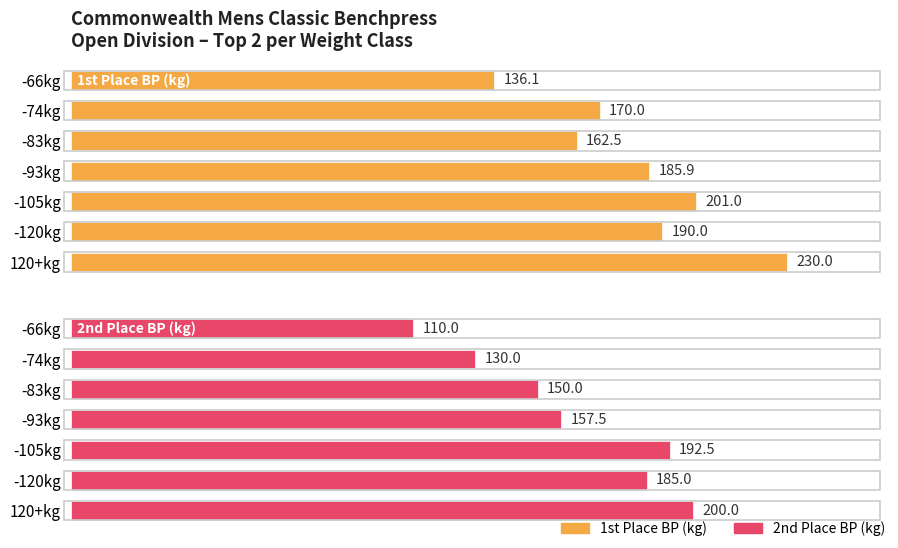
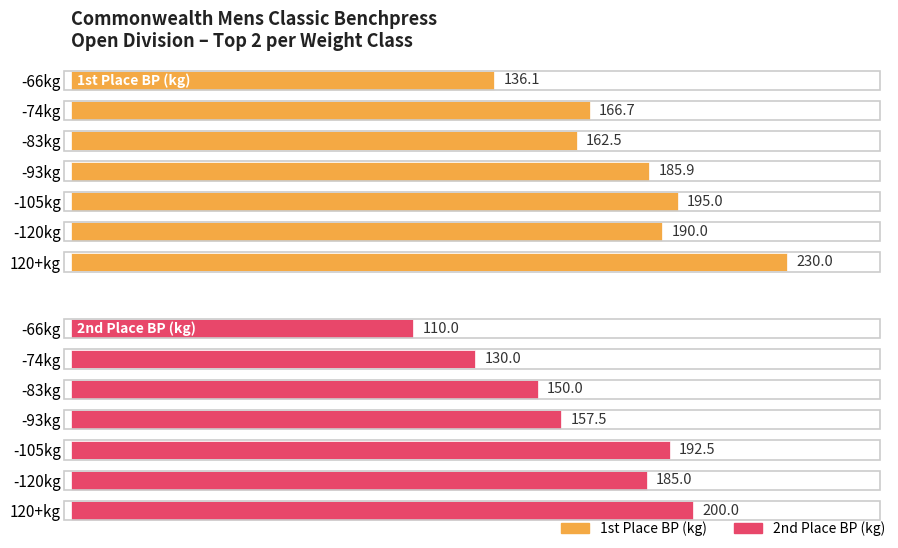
  {
    "Commonwealth Mens Classic Benchpress Open Division – Top 2 per Weight Class": {
      "-66kg": 136.1,
-     "-74kg": 170.0,
+     "-74kg": 166.7,
      "-83kg": 162.5,
      "-93kg": 185.9,
-     "-105kg": 201.0,
+     "-105kg": 195.0,
      "-120kg": 190.0,
      "120+kg": 230.0
    }
  }
